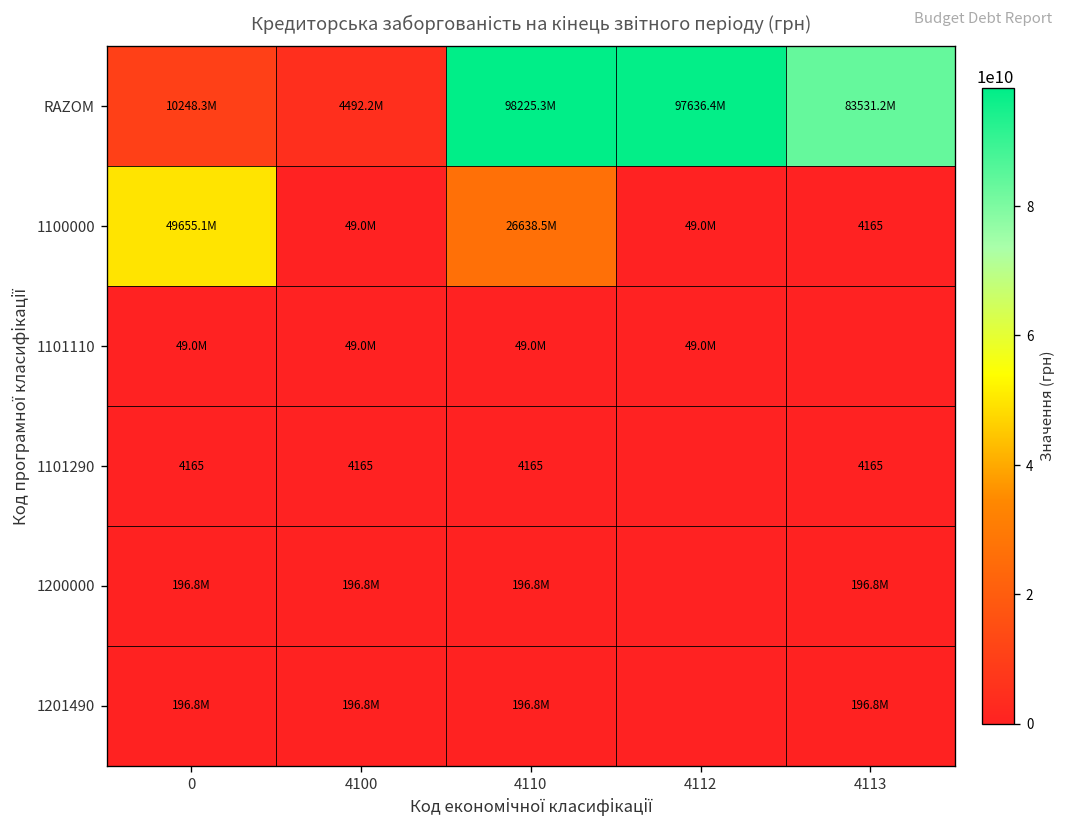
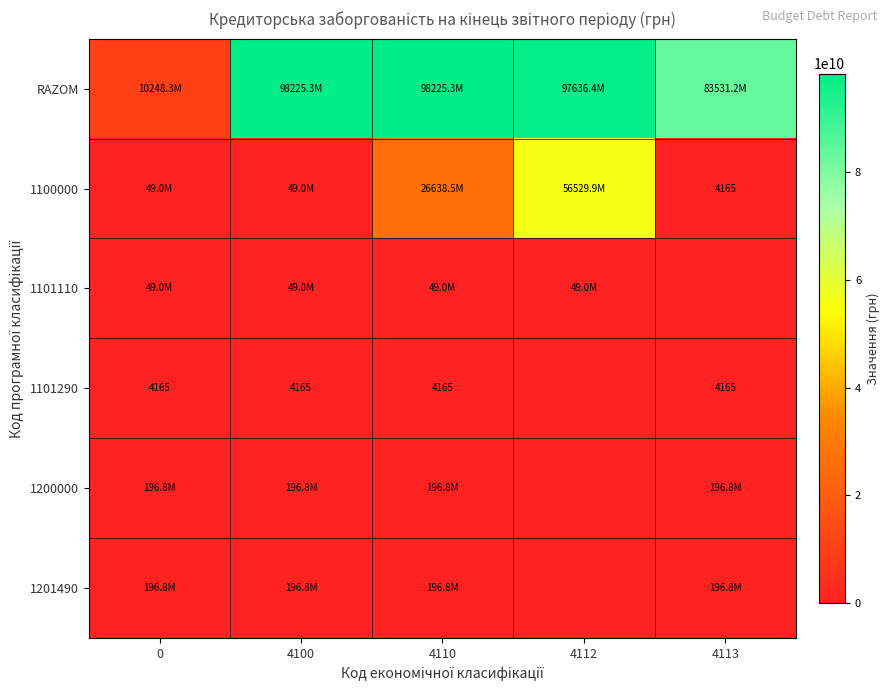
  {
    "RAZOM": {
      "0": "10248.3M",
-     "4100": "4492.2M",
+     "4100": "98225.3M",
      "4110": "98225.3M",
      "4112": "97636.4M",
      "4113": "83531.2M"
    },
    "1100000": {
-     "0": "49655.1M",
+     "0": "49.0M",
      "4100": "49.0M",
      "4110": "26638.5M",
-     "4112": "49.0M",
+     "4112": "56529.9M",
      "4113": "4165"
    },
    "1101110": {
      "0": "49.0M",
      "4100": "49.0M",
      "4110": "49.0M",
      "4112": "49.0M"
    },
    "1101290": {
      "0": "4165",
      "4100": "4165",
      "4110": "4165",
      "4113": "4165"
    },
    "1200000": {
      "0": "196.8M",
      "4100": "196.8M",
      "4110": "196.8M",
      "4113": "196.8M"
    },
    "1201490": {
      "0": "196.8M",
      "4100": "196.8M",
      "4110": "196.8M",
      "4113": "196.8M"
    }
  }
